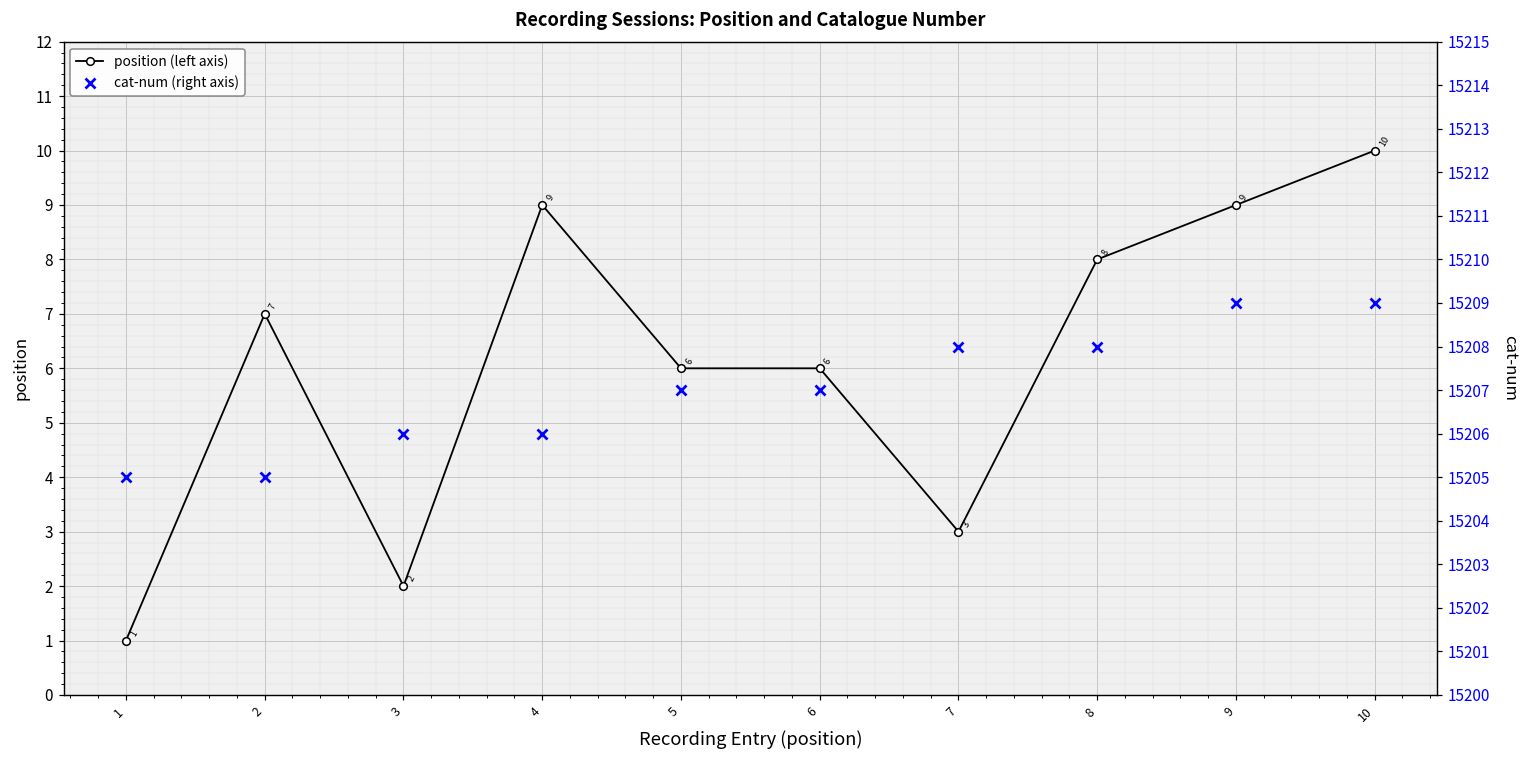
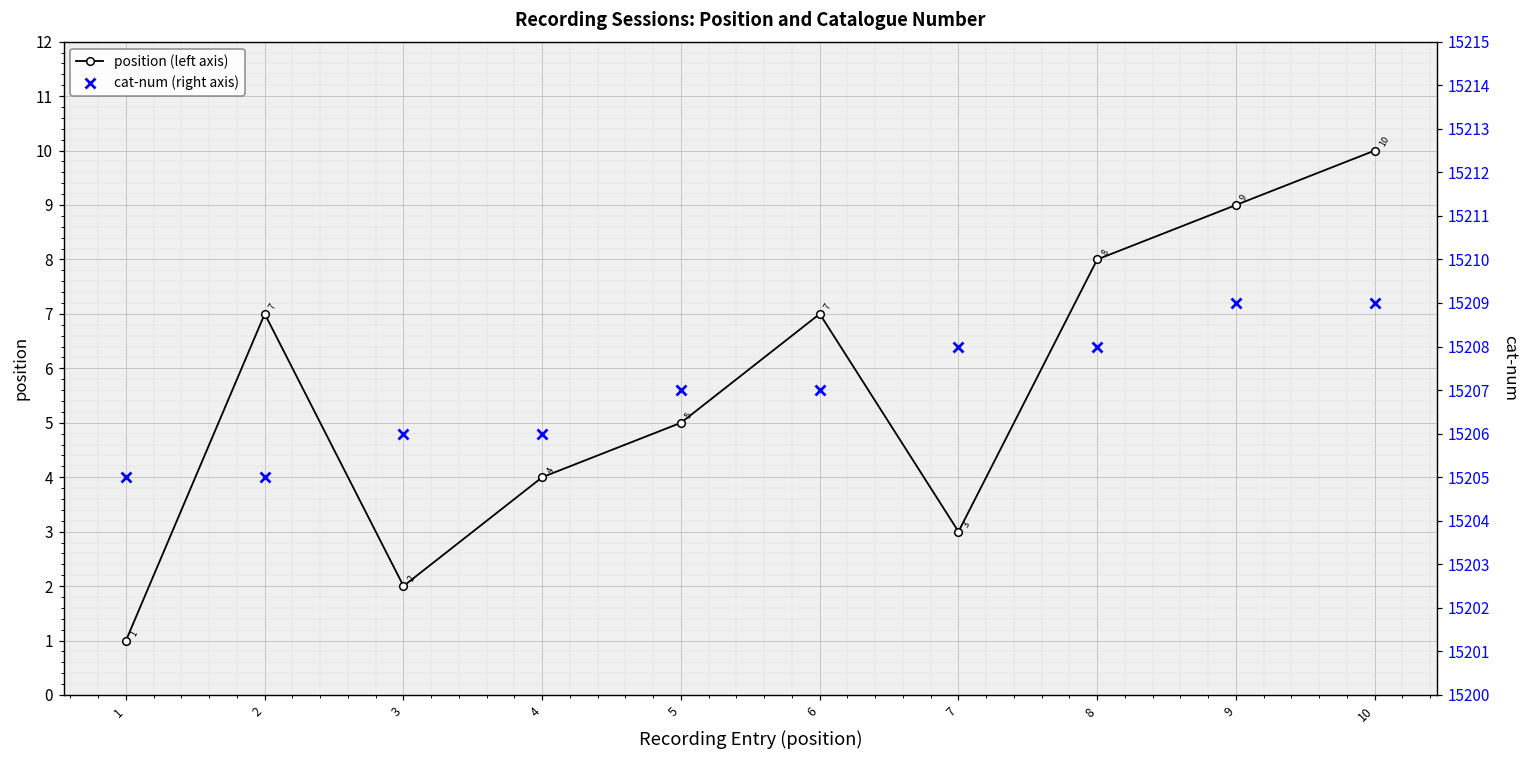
  {
    "position (left axis)": {
      "1": 1,
      "2": 7,
      "3": 2,
-     "4": 9,
-     "5": 6,
-     "6": 6,
+     "4": 4,
+     "5": 5,
+     "6": 7,
      "7": 3,
      "8": 8,
      "9": 9,
      "10": 10
    }
  }
